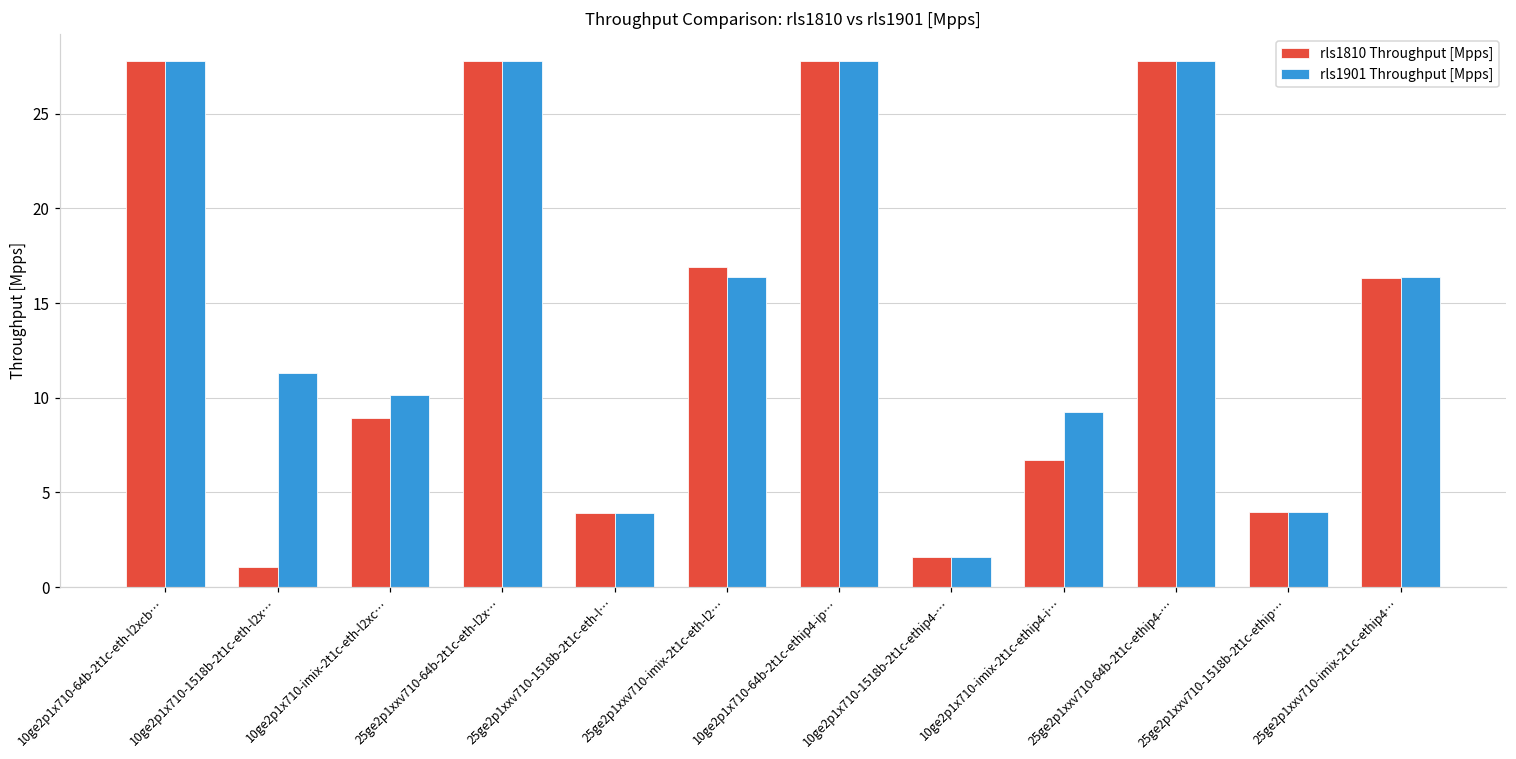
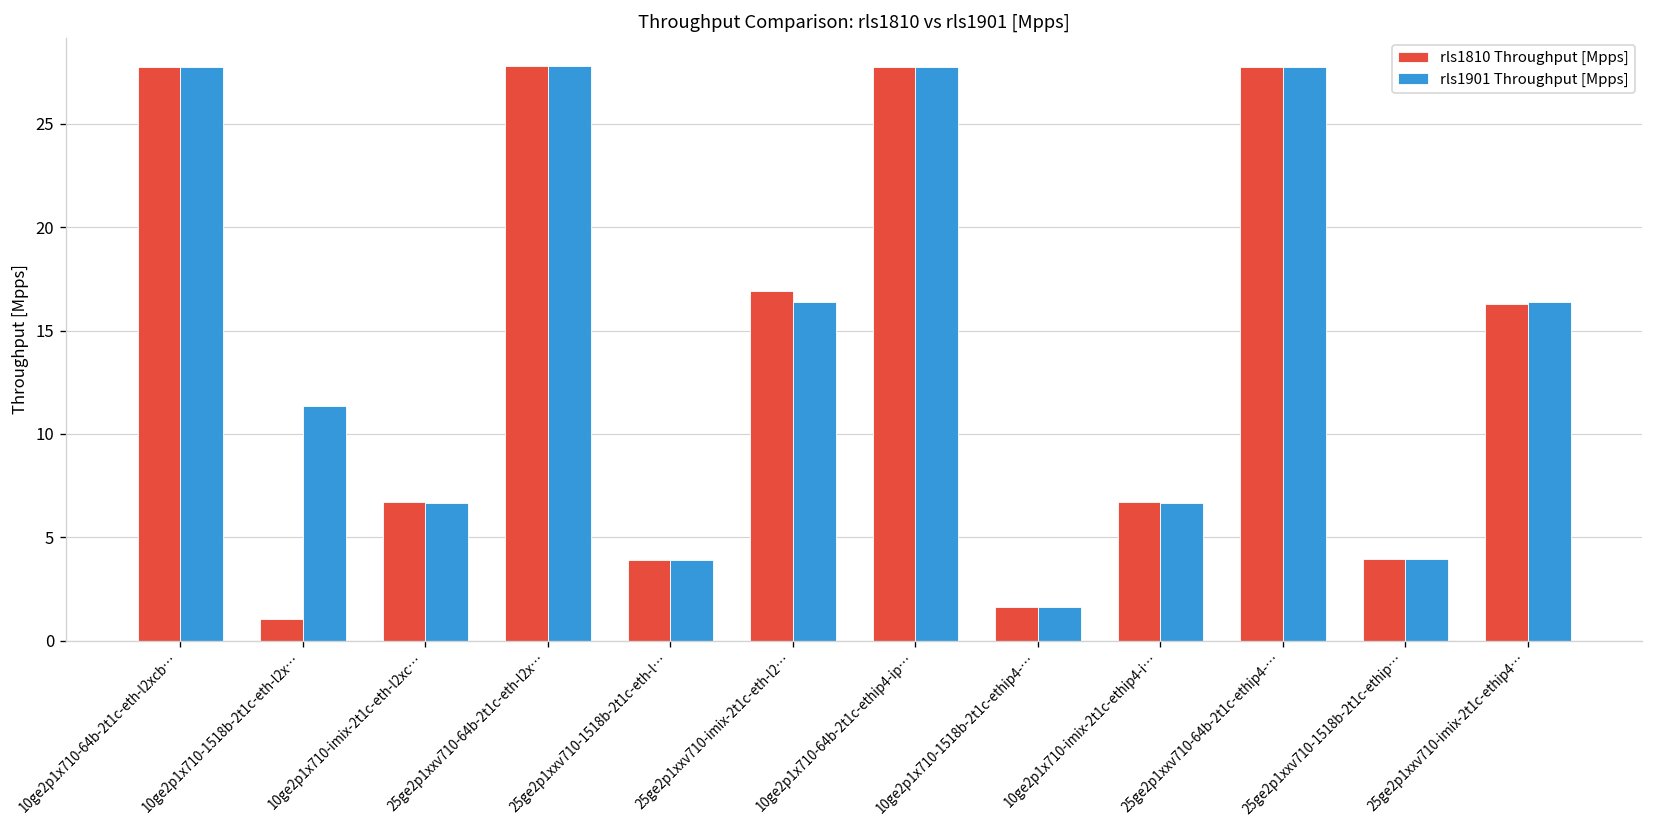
  {
    "rls1810 Throughput [Mpps]": {
      "10ge2p1x710-64b-2t1c-eth-l2xcb…": 27.8,
      "10ge2p1x710-1518b-2t1c-eth-l2x…": 1.1,
-     "10ge2p1x710-imix-2t1c-eth-l2xc…": 8.9,
+     "10ge2p1x710-imix-2t1c-eth-l2xc…": 6.7,
      "25ge2p1xxv710-64b-2t1c-eth-l2x…": 27.8,
      "25ge2p1xxv710-1518b-2t1c-eth-l…": 3.9,
      "25ge2p1xxv710-imix-2t1c-eth-l2…": 16.9,
      "10ge2p1x710-64b-2t1c-ethip4-ip…": 27.8,
      "10ge2p1x710-1518b-2t1c-ethip4-…": 1.6,
      "10ge2p1x710-imix-2t1c-ethip4-i…": 6.7,
      "25ge2p1xxv710-64b-2t1c-ethip4-…": 27.8,
      "25ge2p1xxv710-1518b-2t1c-ethip…": 4.0,
      "25ge2p1xxv710-imix-2t1c-ethip4…": 16.3
    },
    "rls1901 Throughput [Mpps]": {
      "10ge2p1x710-64b-2t1c-eth-l2xcb…": 27.8,
      "10ge2p1x710-1518b-2t1c-eth-l2x…": 11.3,
-     "10ge2p1x710-imix-2t1c-eth-l2xc…": 10.1,
+     "10ge2p1x710-imix-2t1c-eth-l2xc…": 6.7,
      "25ge2p1xxv710-64b-2t1c-eth-l2x…": 27.8,
      "25ge2p1xxv710-1518b-2t1c-eth-l…": 3.9,
      "25ge2p1xxv710-imix-2t1c-eth-l2…": 16.4,
      "10ge2p1x710-64b-2t1c-ethip4-ip…": 27.8,
      "10ge2p1x710-1518b-2t1c-ethip4-…": 1.6,
-     "10ge2p1x710-imix-2t1c-ethip4-i…": 9.2,
+     "10ge2p1x710-imix-2t1c-ethip4-i…": 6.7,
      "25ge2p1xxv710-64b-2t1c-ethip4-…": 27.8,
      "25ge2p1xxv710-1518b-2t1c-ethip…": 4.0,
      "25ge2p1xxv710-imix-2t1c-ethip4…": 16.4
    }
  }
